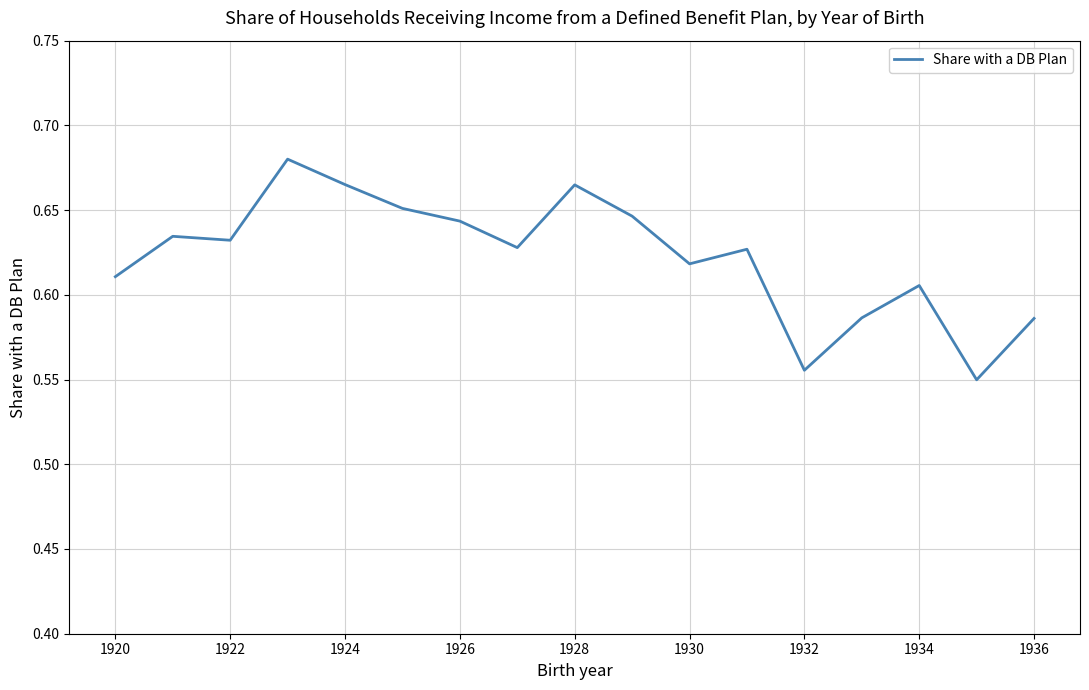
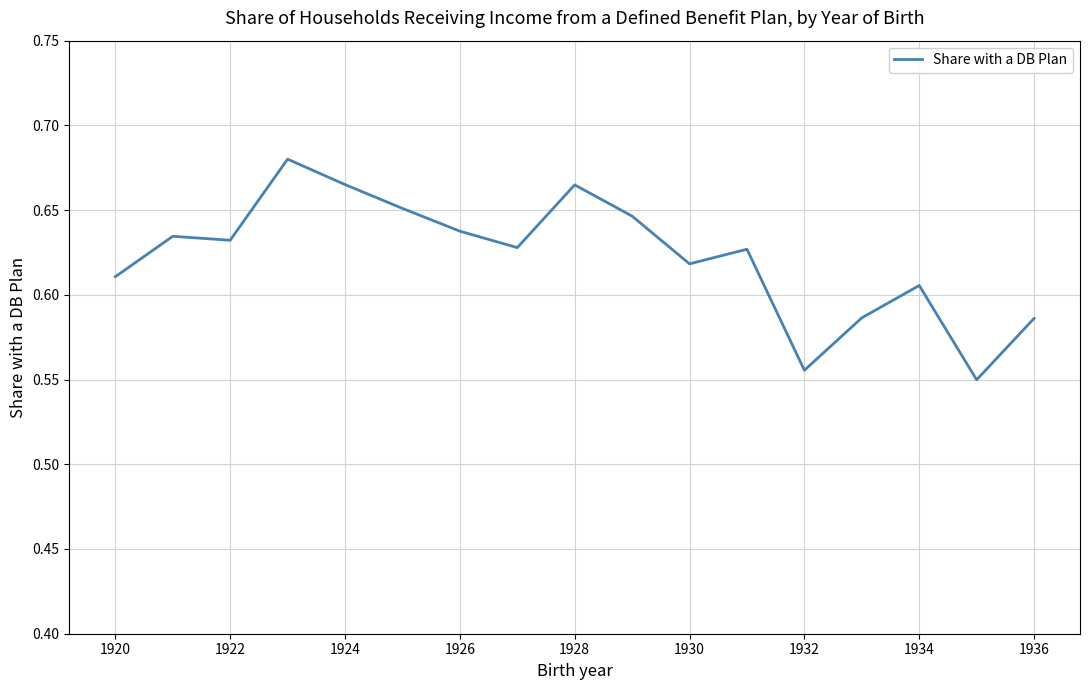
  {
    "1920": 0.611,
    "1922": 0.632,
    "1924": 0.665,
-   "1926": 0.644,
+   "1926": 0.638,
    "1928": 0.665,
    "1930": 0.618,
    "1932": 0.555,
    "1934": 0.606,
    "1936": 0.586
  }
